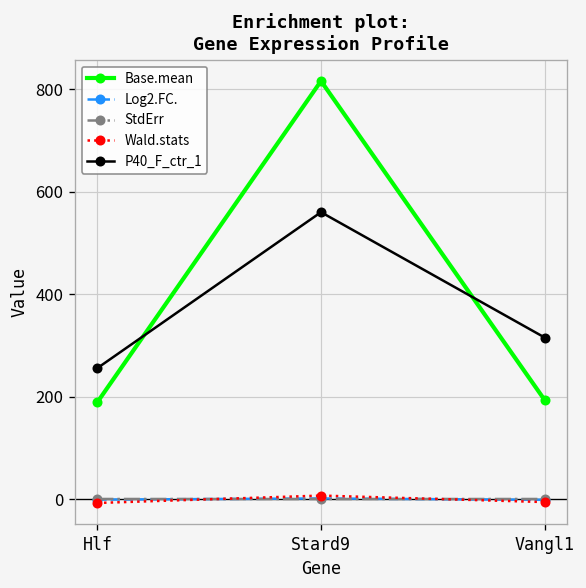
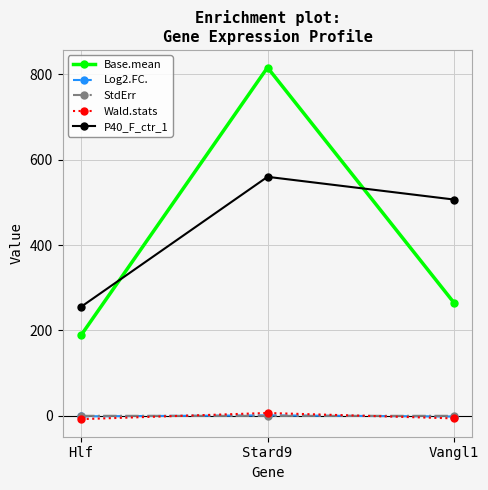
  {
    "Base.mean": {
      "Hlf": 190,
      "Stard9": 820,
-     "Vangl1": 190
+     "Vangl1": 270
    },
    "Wald.stats": {
      "Hlf": -10
    },
    "P40_F_ctr_1": {
      "Hlf": 260,
      "Stard9": 560,
-     "Vangl1": 320
+     "Vangl1": 510
    }
  }
